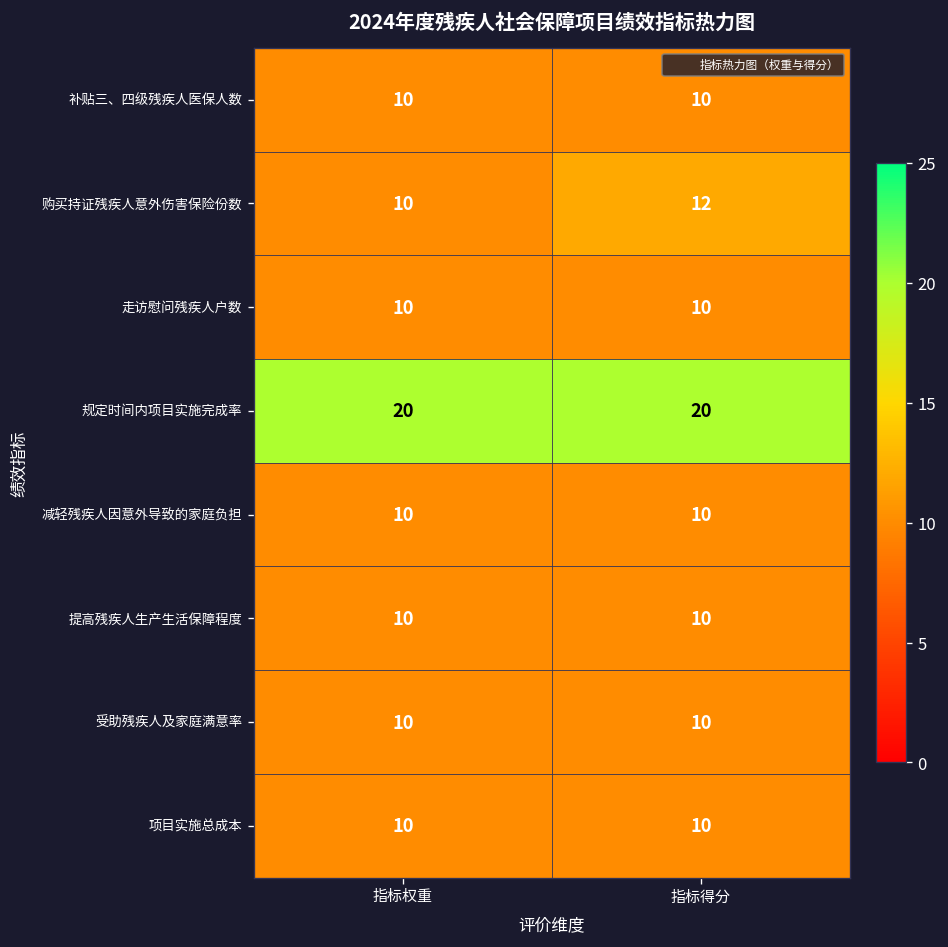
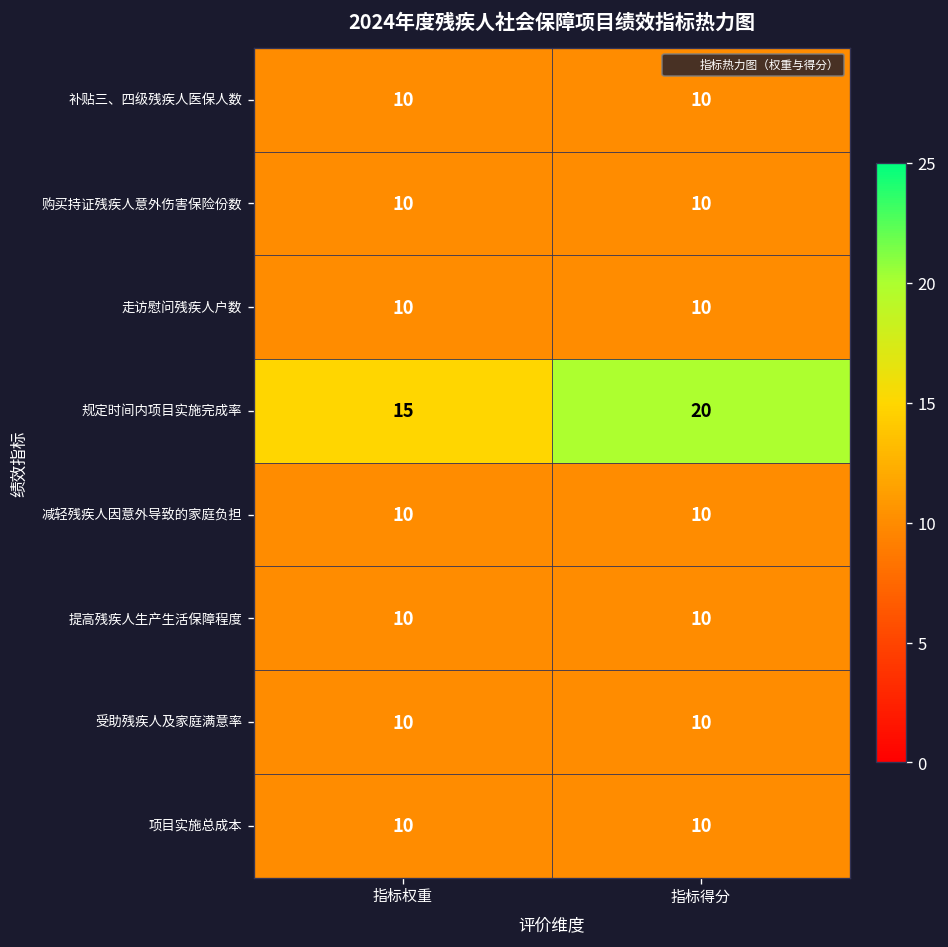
  {
    "补贴三、四级残疾人医保人数": {
      "指标权重": 10,
      "指标得分": 10
    },
    "购买持证残疾人意外伤害保险份数": {
      "指标权重": 10,
-     "指标得分": 12
+     "指标得分": 10
    },
    "走访慰问残疾人户数": {
      "指标权重": 10,
      "指标得分": 10
    },
    "规定时间内项目实施完成率": {
-     "指标权重": 20,
+     "指标权重": 15,
      "指标得分": 20
    },
    "减轻残疾人因意外导致的家庭负担": {
      "指标权重": 10,
      "指标得分": 10
    },
    "提高残疾人生产生活保障程度": {
      "指标权重": 10,
      "指标得分": 10
    },
    "受助残疾人及家庭满意率": {
      "指标权重": 10,
      "指标得分": 10
    },
    "项目实施总成本": {
      "指标权重": 10,
      "指标得分": 10
    }
  }
